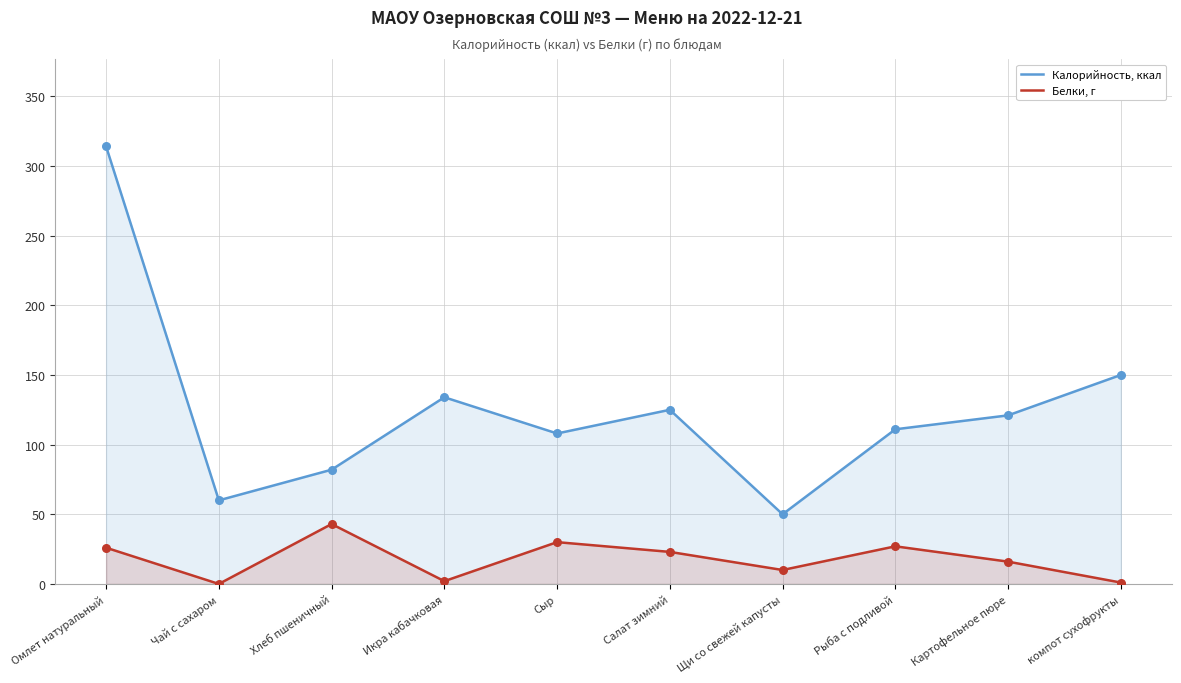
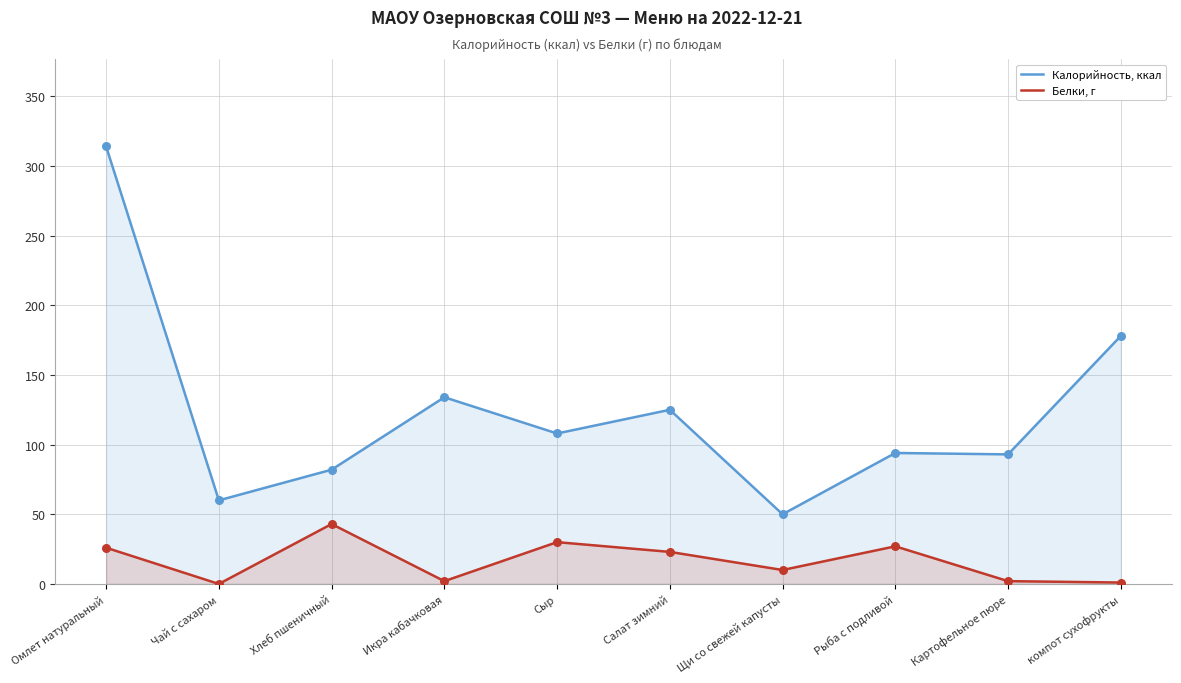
  {
    "Калорийность, ккал": {
      "Омлет натуральный": 314,
      "Чай с сахаром": 60,
      "Хлеб пшеничный": 82,
      "Икра кабачковая": 134,
      "Сыр": 108,
      "Салат зимний": 125,
      "Щи со свежей капусты": 50,
-     "Рыба с подливой": 111,
-     "Картофельное пюре": 121,
-     "компот сухофрукты": 150
+     "Рыба с подливой": 94,
+     "Картофельное пюре": 93,
+     "компот сухофрукты": 178
    },
    "Белки, г": {
      "Омлет натуральный": 26,
      "Чай с сахаром": 0,
      "Хлеб пшеничный": 43,
      "Икра кабачковая": 2,
      "Сыр": 30,
      "Салат зимний": 23,
      "Щи со свежей капусты": 10,
      "Рыба с подливой": 27,
-     "Картофельное пюре": 16,
+     "Картофельное пюре": 2,
      "компот сухофрукты": 1
    }
  }
